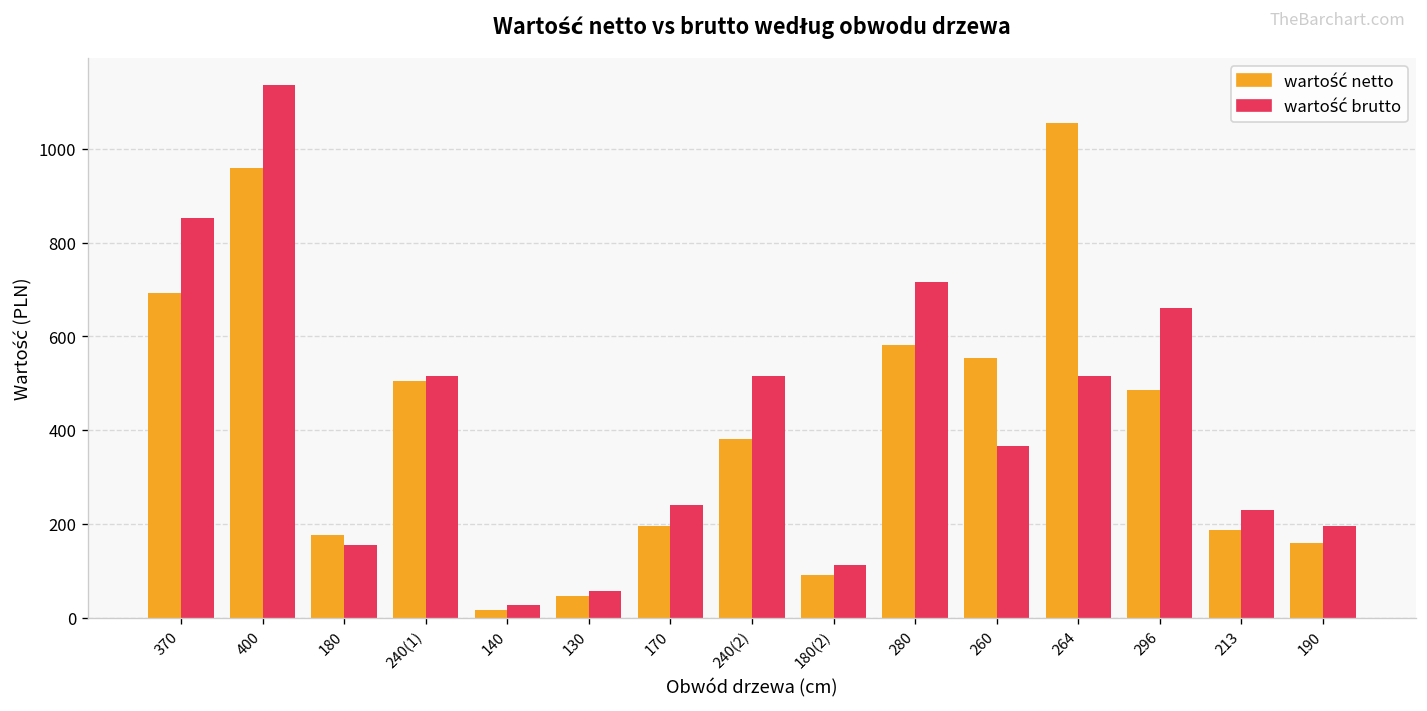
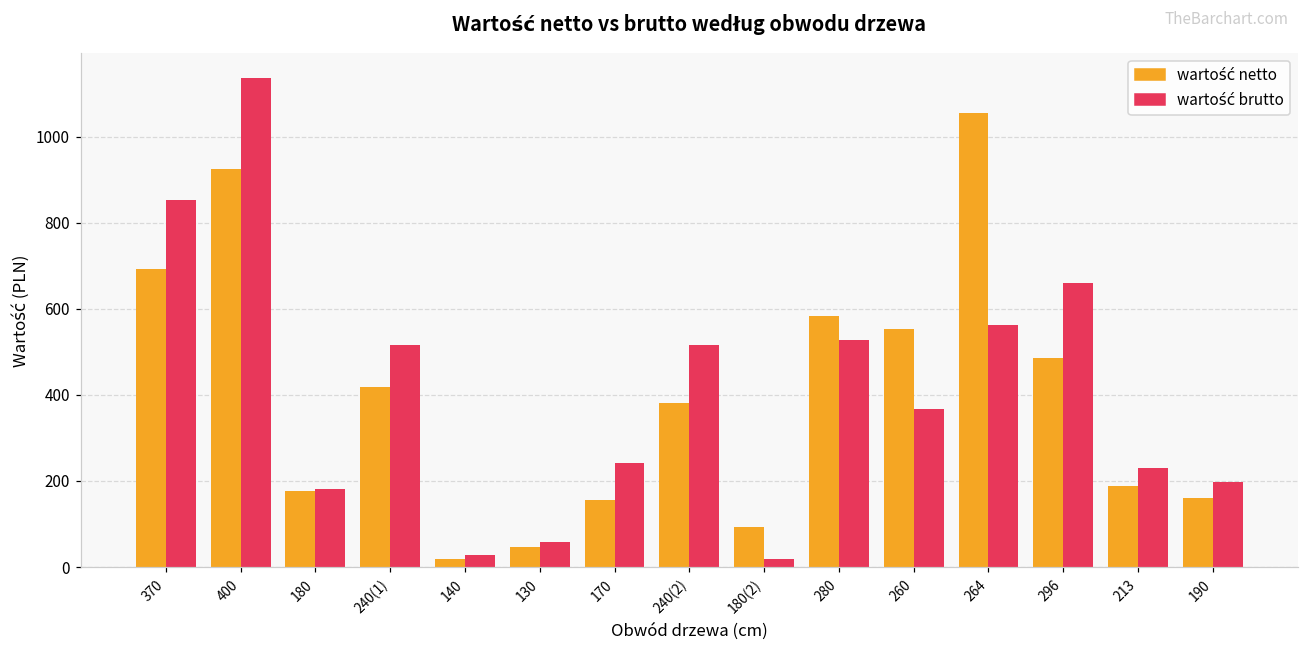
  {
    "wartość netto": {
      "370": 690,
-     "400": 960,
+     "400": 920,
      "180": 180,
-     "240(1)": 500,
+     "240(1)": 420,
      "140": 20,
      "130": 50,
-     "170": 200,
+     "170": 160,
      "240(2)": 380,
      "180(2)": 90,
      "280": 580,
      "260": 550,
      "264": 1050,
      "296": 480,
      "213": 190,
      "190": 160
    },
    "wartość brutto": {
      "370": 850,
      "400": 1140,
-     "180": 160,
+     "180": 180,
      "240(1)": 520,
      "140": 30,
      "130": 60,
      "170": 240,
      "240(2)": 520,
-     "180(2)": 110,
-     "280": 720,
+     "180(2)": 20,
+     "280": 530,
      "260": 370,
-     "264": 520,
+     "264": 560,
      "296": 660,
      "213": 230,
      "190": 200
    }
  }
